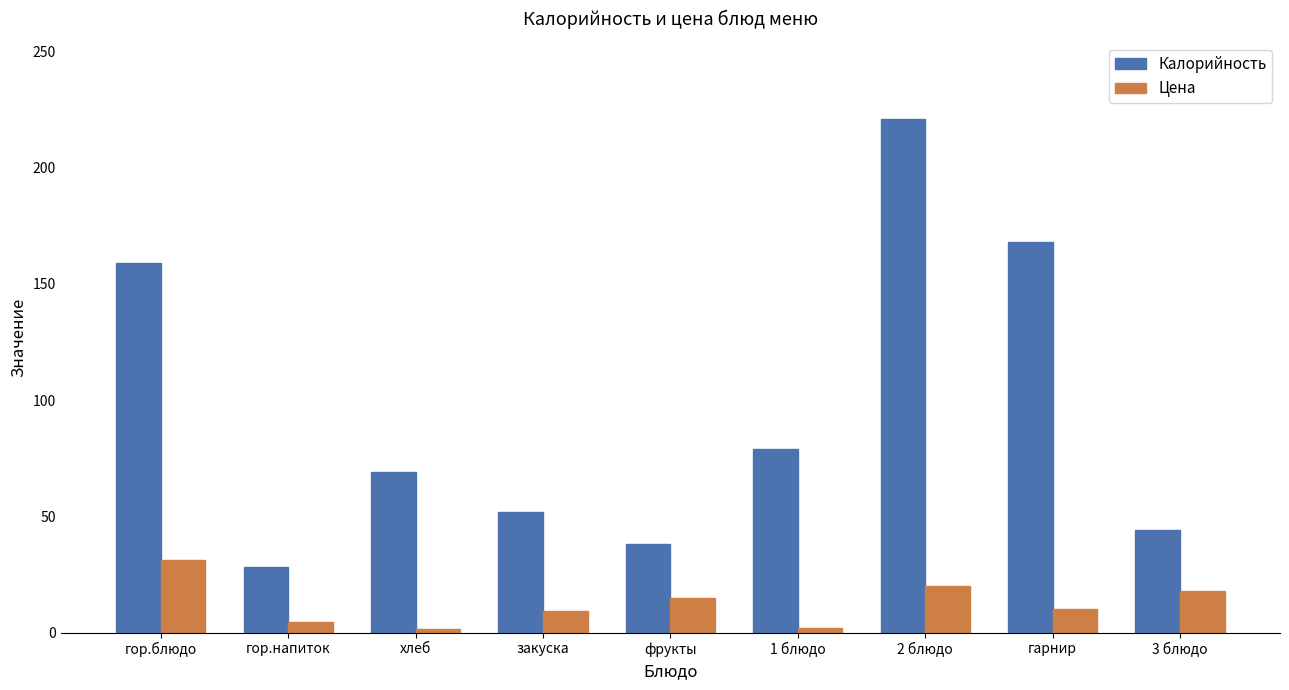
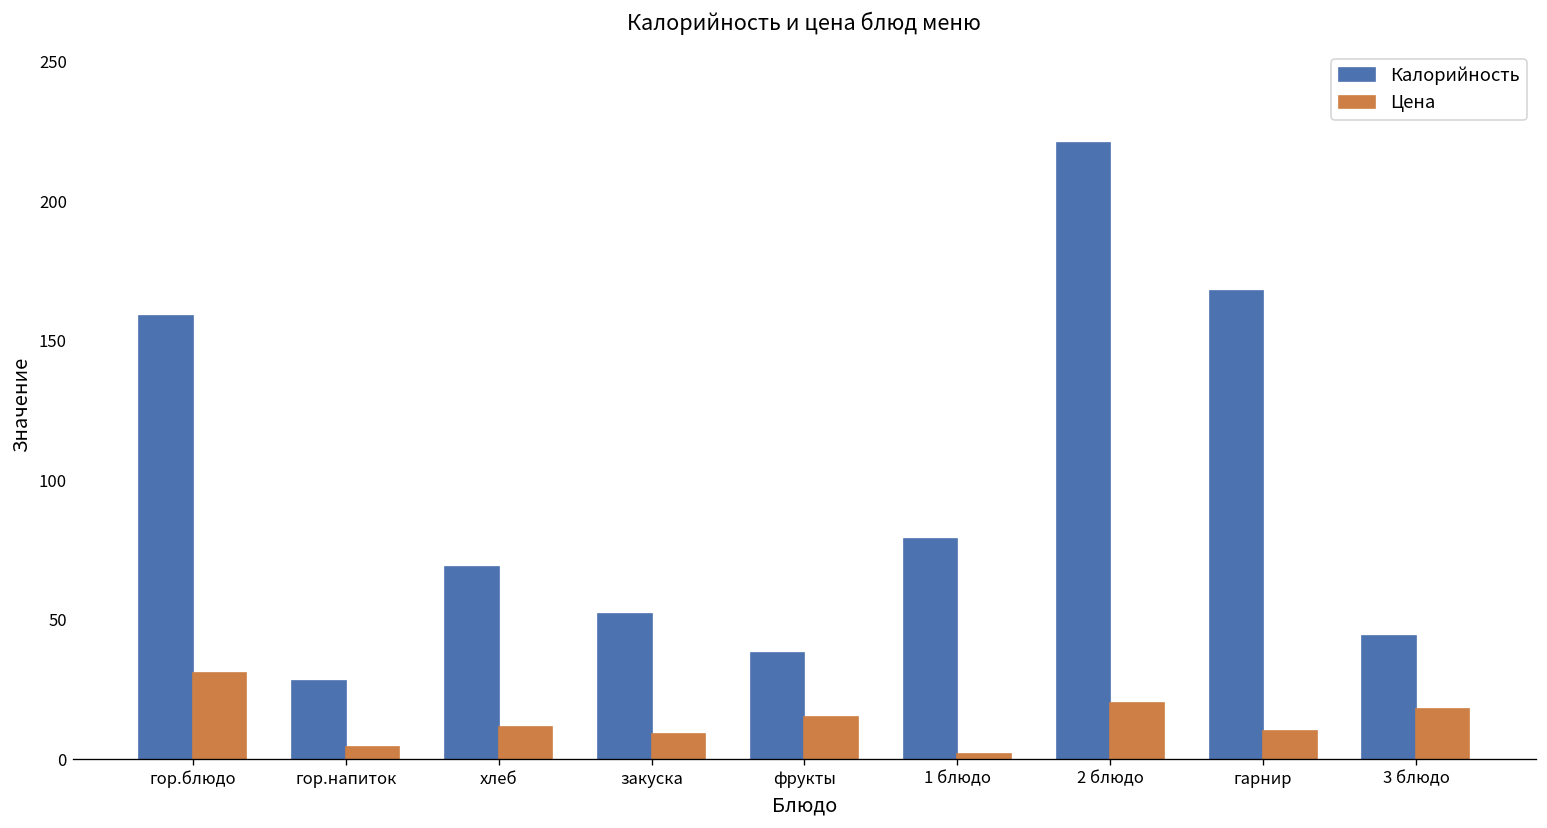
  {
    "Калорийность": {
      "гор.блюдо": 159,
      "гор.напиток": 28,
      "хлеб": 69,
      "закуска": 52,
      "фрукты": 38,
      "1 блюдо": 79,
      "2 блюдо": 221,
      "гарнир": 168,
      "3 блюдо": 44
    },
    "Цена": {
      "гор.блюдо": 31,
      "гор.напиток": 4,
-     "хлеб": 2,
+     "хлеб": 12,
      "закуска": 9,
      "фрукты": 15,
      "1 блюдо": 2,
      "2 блюдо": 20,
      "гарнир": 10,
      "3 блюдо": 18
    }
  }
